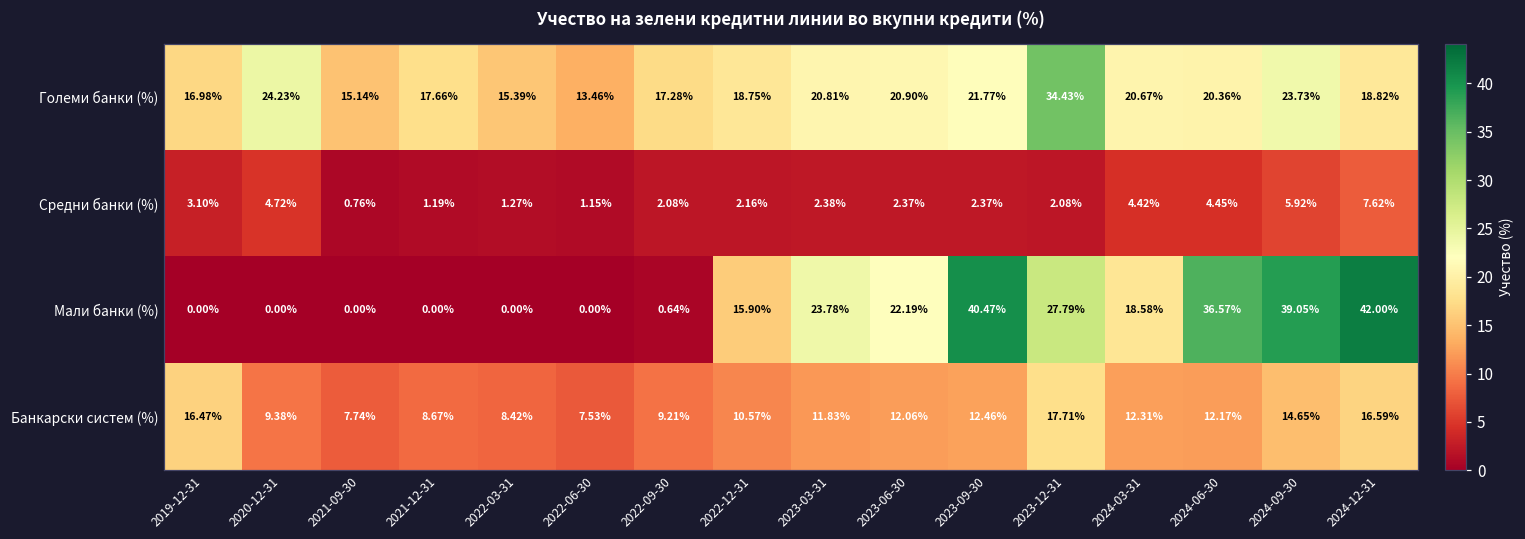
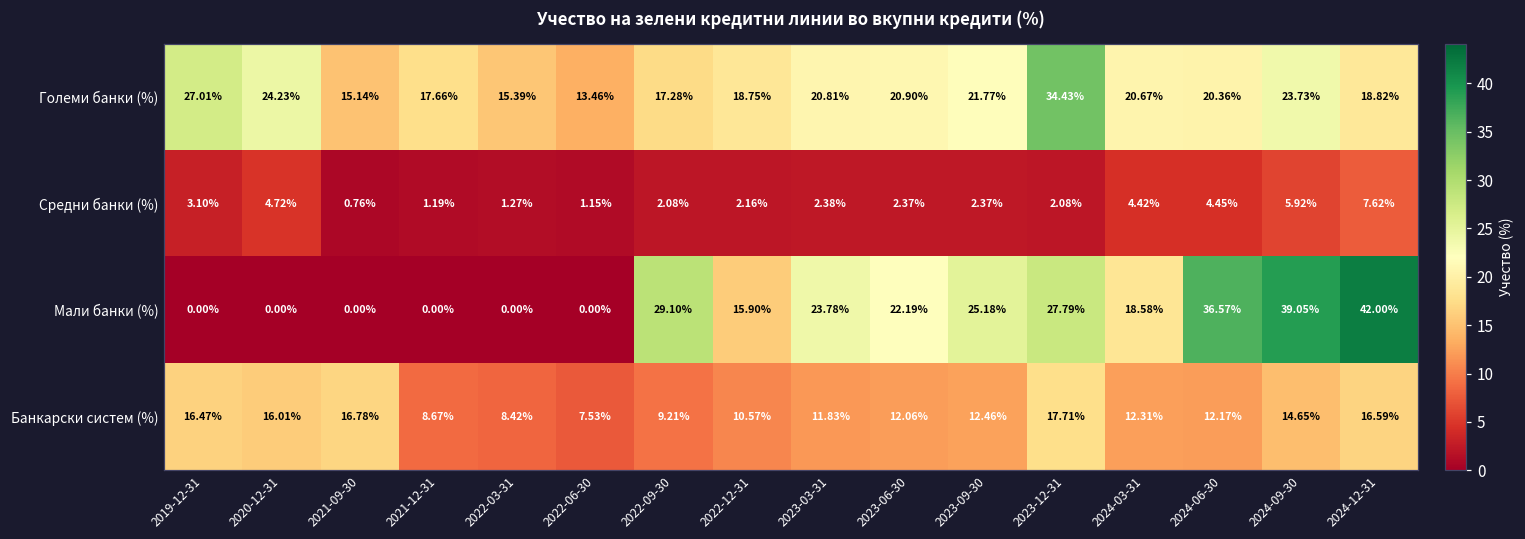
  {
    "Големи банки (%)": {
-     "2019-12-31": "16.98%",
+     "2019-12-31": "27.01%",
      "2020-12-31": "24.23%",
      "2021-09-30": "15.14%",
      "2021-12-31": "17.66%",
      "2022-03-31": "15.39%",
      "2022-06-30": "13.46%",
      "2022-09-30": "17.28%",
      "2022-12-31": "18.75%",
      "2023-03-31": "20.81%",
      "2023-06-30": "20.90%",
      "2023-09-30": "21.77%",
      "2023-12-31": "34.43%",
      "2024-03-31": "20.67%",
      "2024-06-30": "20.36%",
      "2024-09-30": "23.73%",
      "2024-12-31": "18.82%"
    },
    "Средни банки (%)": {
      "2019-12-31": "3.10%",
      "2020-12-31": "4.72%",
      "2021-09-30": "0.76%",
      "2021-12-31": "1.19%",
      "2022-03-31": "1.27%",
      "2022-06-30": "1.15%",
      "2022-09-30": "2.08%",
      "2022-12-31": "2.16%",
      "2023-03-31": "2.38%",
      "2023-06-30": "2.37%",
      "2023-09-30": "2.37%",
      "2023-12-31": "2.08%",
      "2024-03-31": "4.42%",
      "2024-06-30": "4.45%",
      "2024-09-30": "5.92%",
      "2024-12-31": "7.62%"
    },
    "Мали банки (%)": {
      "2019-12-31": "0.00%",
      "2020-12-31": "0.00%",
      "2021-09-30": "0.00%",
      "2021-12-31": "0.00%",
      "2022-03-31": "0.00%",
      "2022-06-30": "0.00%",
-     "2022-09-30": "0.64%",
+     "2022-09-30": "29.10%",
      "2022-12-31": "15.90%",
      "2023-03-31": "23.78%",
      "2023-06-30": "22.19%",
-     "2023-09-30": "40.47%",
+     "2023-09-30": "25.18%",
      "2023-12-31": "27.79%",
      "2024-03-31": "18.58%",
      "2024-06-30": "36.57%",
      "2024-09-30": "39.05%",
      "2024-12-31": "42.00%"
    },
    "Банкарски систем (%)": {
      "2019-12-31": "16.47%",
-     "2020-12-31": "9.38%",
-     "2021-09-30": "7.74%",
+     "2020-12-31": "16.01%",
+     "2021-09-30": "16.78%",
      "2021-12-31": "8.67%",
      "2022-03-31": "8.42%",
      "2022-06-30": "7.53%",
      "2022-09-30": "9.21%",
      "2022-12-31": "10.57%",
      "2023-03-31": "11.83%",
      "2023-06-30": "12.06%",
      "2023-09-30": "12.46%",
      "2023-12-31": "17.71%",
      "2024-03-31": "12.31%",
      "2024-06-30": "12.17%",
      "2024-09-30": "14.65%",
      "2024-12-31": "16.59%"
    }
  }
